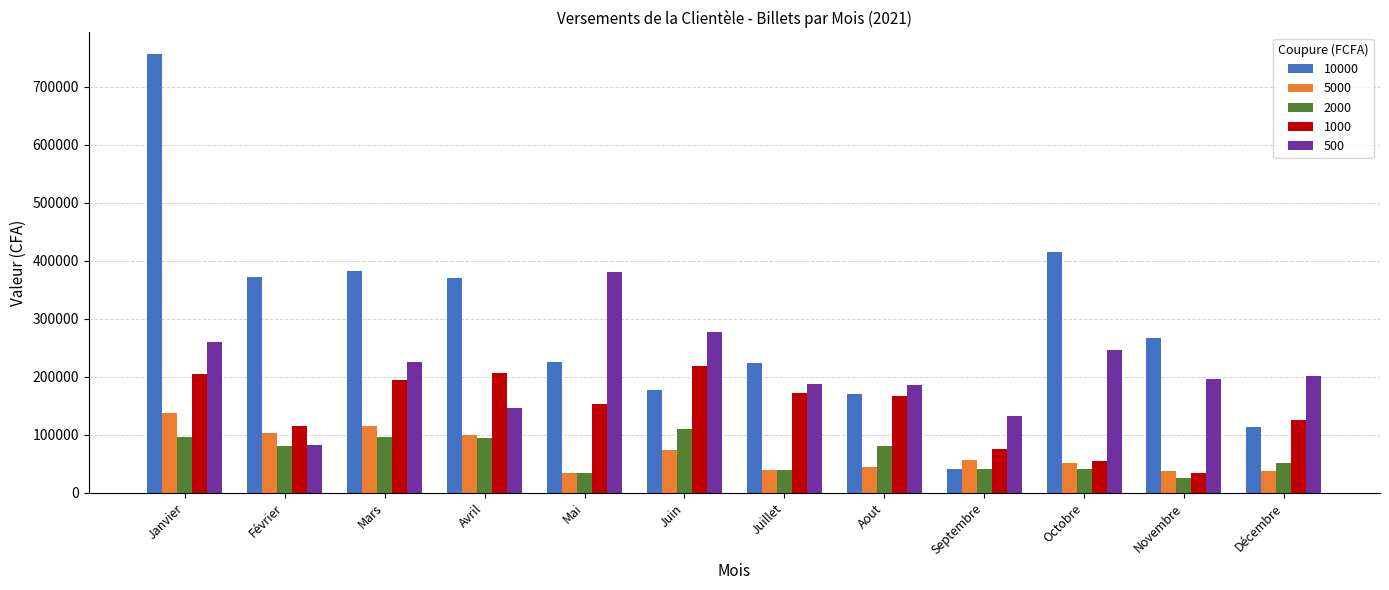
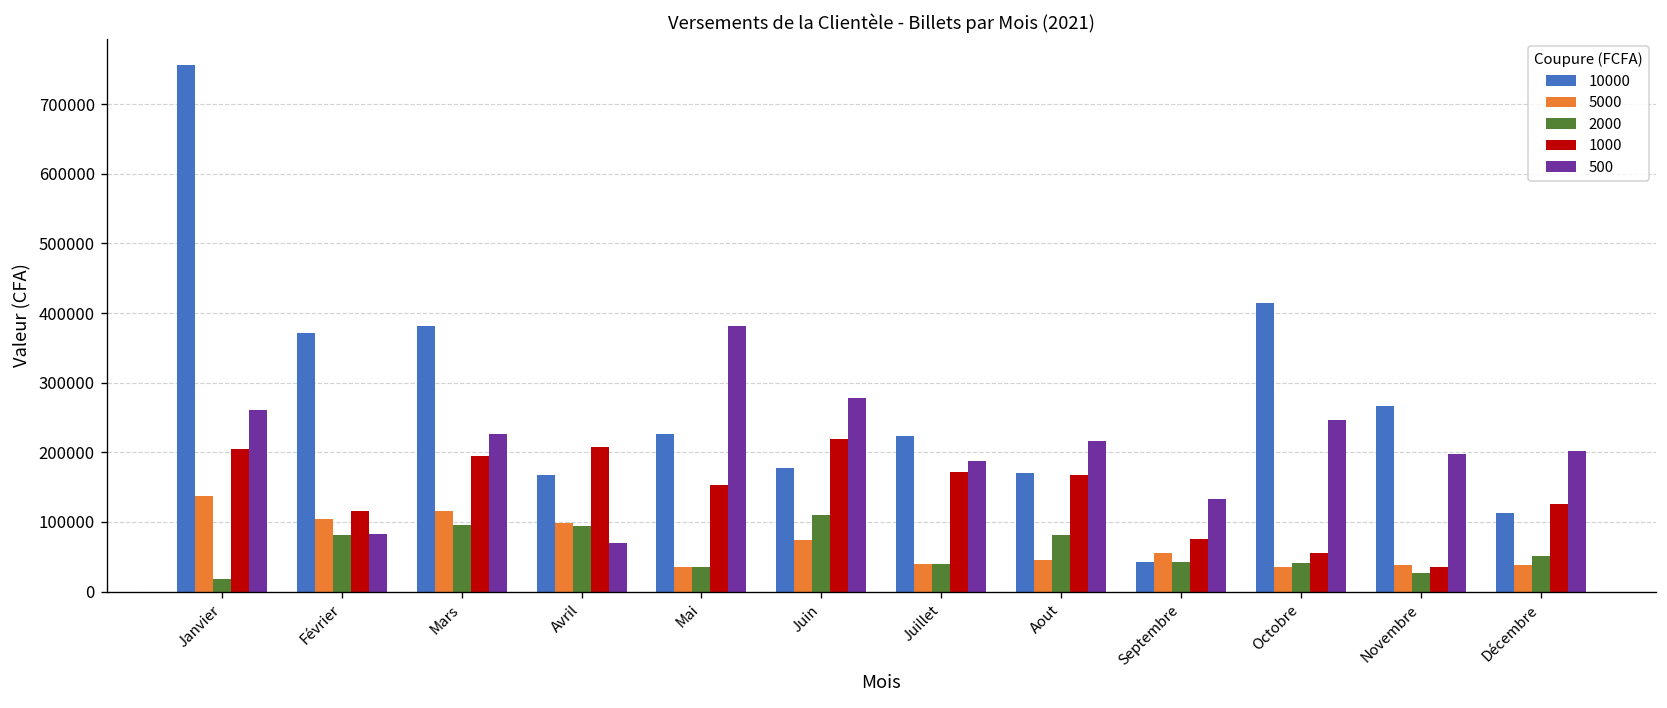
  {
    "10000": {
      "Janvier": 760000,
      "Février": 370000,
      "Mars": 380000,
-     "Avril": 370000,
+     "Avril": 170000,
      "Mai": 230000,
      "Juin": 180000,
      "Juillet": 220000,
      "Aout": 170000,
      "Septembre": 40000,
      "Octobre": 410000,
      "Novembre": 270000,
      "Décembre": 110000
    },
    "5000": {
      "Janvier": 140000,
      "Février": 100000,
      "Mars": 120000,
      "Avril": 100000,
      "Mai": 40000,
      "Juin": 70000,
      "Juillet": 40000,
      "Aout": 50000,
      "Septembre": 60000,
-     "Octobre": 50000,
+     "Octobre": 40000,
      "Novembre": 40000,
      "Décembre": 40000
    },
    "2000": {
-     "Janvier": 100000,
+     "Janvier": 20000,
      "Février": 80000,
      "Mars": 100000,
      "Avril": 90000,
      "Mai": 40000,
      "Juin": 110000,
      "Juillet": 40000,
      "Aout": 80000,
      "Septembre": 40000,
      "Octobre": 40000,
      "Novembre": 30000,
      "Décembre": 50000
    },
    "1000": {
      "Janvier": 210000,
      "Février": 120000,
      "Mars": 190000,
      "Avril": 210000,
      "Mai": 150000,
      "Juin": 220000,
      "Juillet": 170000,
      "Aout": 170000,
      "Septembre": 70000,
      "Octobre": 60000,
      "Novembre": 40000,
      "Décembre": 130000
    },
    "500": {
      "Janvier": 260000,
      "Février": 80000,
      "Mars": 230000,
-     "Avril": 150000,
+     "Avril": 70000,
      "Mai": 380000,
      "Juin": 280000,
      "Juillet": 190000,
-     "Aout": 190000,
+     "Aout": 220000,
      "Septembre": 130000,
      "Octobre": 250000,
      "Novembre": 200000,
      "Décembre": 200000
    }
  }
